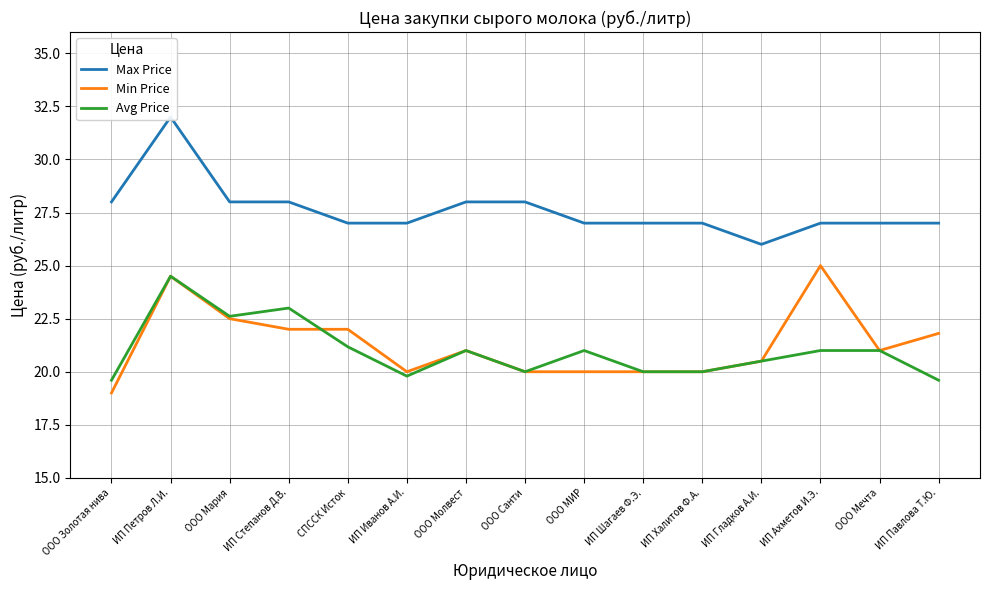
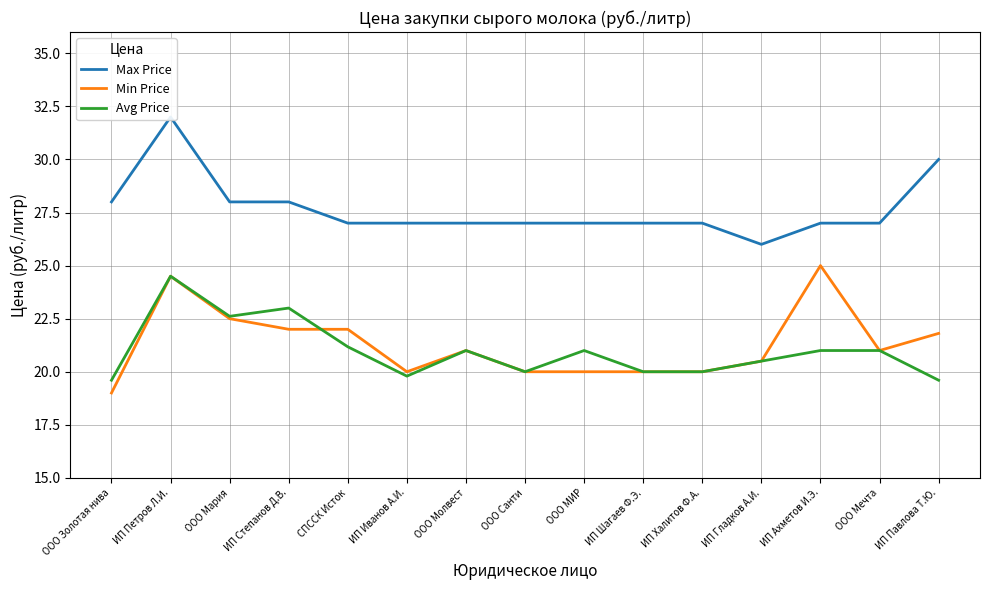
  {
    "Max Price": {
      "ООО Золотая нива": 28,
      "ООО Мария": 28,
      "ИП Степанов Д.В.": 28,
      "СПССК Исток": 27,
      "ИП Иванов А.И.": 27,
-     "ООО Молвест": 28,
-     "ООО Санти": 28,
+     "ООО Молвест": 27,
+     "ООО Санти": 27,
      "ООО МИР": 27,
      "ИП Шагаев Ф.Э.": 27,
      "ИП Халитов Ф.А.": 27,
      "ИП Гладков А.И.": 26,
      "ИП Ахметов И.Э.": 27,
      "ООО Мечта": 27,
-     "ИП Павлова Т.Ю.": 27
+     "ИП Павлова Т.Ю.": 30
    },
    "Min Price": {
      "ООО Золотая нива": 19,
      "ИП Степанов Д.В.": 22,
      "СПССК Исток": 22,
      "ИП Иванов А.И.": 20,
      "ООО МИР": 20,
      "ИП Ахметов И.Э.": 25,
      "ИП Павлова Т.Ю.": 21.8
    },
    "Avg Price": {
      "ООО Золотая нива": 19.6,
      "ИП Степанов Д.В.": 23,
      "СПССК Исток": 21.2,
      "ИП Иванов А.И.": 19.8,
      "ООО МИР": 21,
      "ИП Ахметов И.Э.": 21,
      "ИП Павлова Т.Ю.": 19.6
    }
  }
